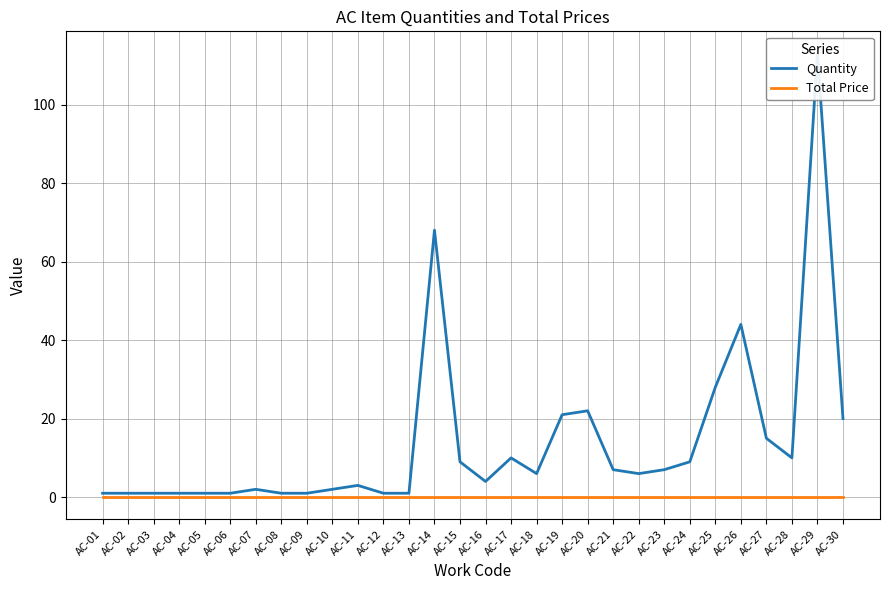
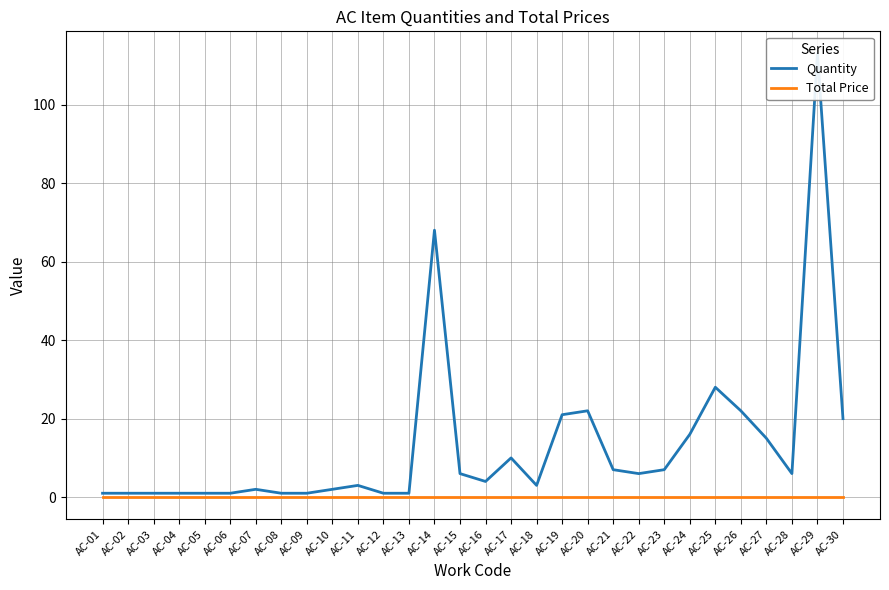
  {
    "Quantity": {
      "AC-01": 1,
      "AC-02": 1,
      "AC-03": 1,
      "AC-04": 1,
      "AC-05": 1,
      "AC-06": 1,
      "AC-07": 2,
      "AC-08": 1,
      "AC-09": 1,
      "AC-10": 2,
      "AC-11": 3,
      "AC-12": 1,
      "AC-13": 1,
      "AC-14": 68,
-     "AC-15": 9,
+     "AC-15": 6,
      "AC-16": 4,
      "AC-17": 10,
-     "AC-18": 6,
+     "AC-18": 3,
      "AC-19": 21,
      "AC-20": 22,
      "AC-21": 7,
      "AC-22": 6,
      "AC-23": 7,
-     "AC-24": 9,
+     "AC-24": 16,
      "AC-25": 28,
-     "AC-26": 44,
+     "AC-26": 22,
      "AC-27": 15,
-     "AC-28": 10,
+     "AC-28": 6,
      "AC-30": 20
    },
    "Total Price": {
      "AC-01": 0,
      "AC-02": 0,
      "AC-03": 0,
      "AC-04": 0,
      "AC-05": 0,
      "AC-06": 0,
      "AC-07": 0,
      "AC-08": 0,
      "AC-09": 0,
      "AC-10": 0,
      "AC-11": 0,
      "AC-12": 0,
      "AC-13": 0,
      "AC-14": 0,
      "AC-15": 0,
      "AC-16": 0,
      "AC-17": 0,
      "AC-18": 0,
      "AC-19": 0,
      "AC-20": 0,
      "AC-21": 0,
      "AC-22": 0,
      "AC-23": 0,
      "AC-24": 0,
      "AC-25": 0,
      "AC-26": 0,
      "AC-27": 0,
      "AC-28": 0,
      "AC-29": 0,
      "AC-30": 0
    }
  }
